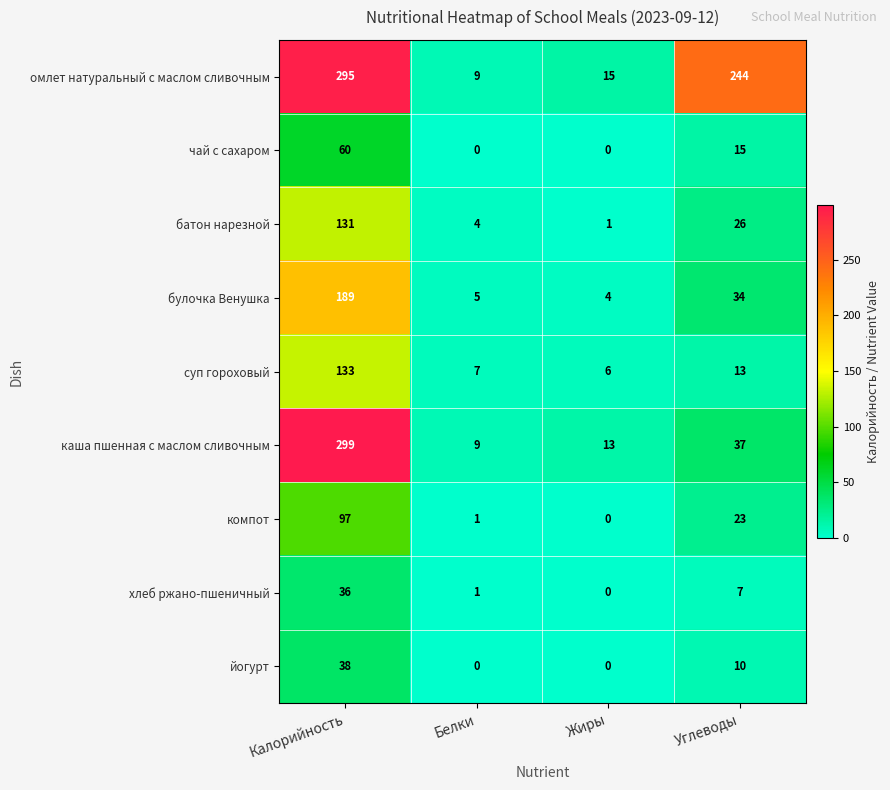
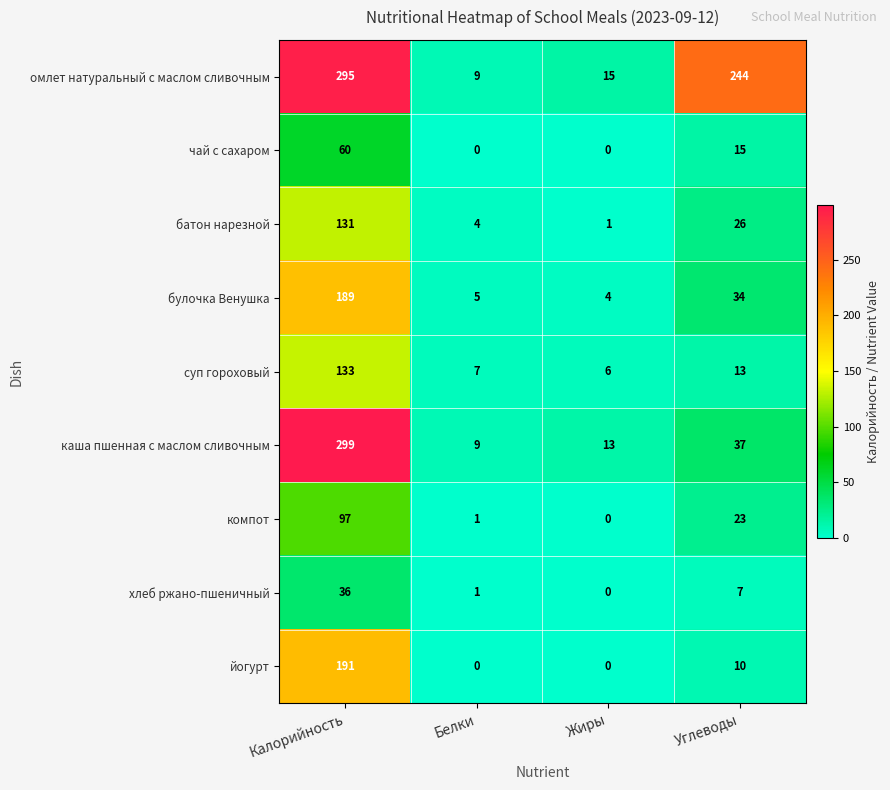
  {
    "омлет натуральный с маслом сливочным": {
      "Калорийность": 295,
      "Белки": 9,
      "Жиры": 15,
      "Углеводы": 244
    },
    "чай с сахаром": {
      "Калорийность": 60,
      "Белки": 0,
      "Жиры": 0,
      "Углеводы": 15
    },
    "батон нарезной": {
      "Калорийность": 131,
      "Белки": 4,
      "Жиры": 1,
      "Углеводы": 26
    },
    "булочка Венушка": {
      "Калорийность": 189,
      "Белки": 5,
      "Жиры": 4,
      "Углеводы": 34
    },
    "суп гороховый": {
      "Калорийность": 133,
      "Белки": 7,
      "Жиры": 6,
      "Углеводы": 13
    },
    "каша пшенная с маслом сливочным": {
      "Калорийность": 299,
      "Белки": 9,
      "Жиры": 13,
      "Углеводы": 37
    },
    "компот": {
      "Калорийность": 97,
      "Белки": 1,
      "Жиры": 0,
      "Углеводы": 23
    },
    "хлеб ржано-пшеничный": {
      "Калорийность": 36,
      "Белки": 1,
      "Жиры": 0,
      "Углеводы": 7
    },
    "йогурт": {
-     "Калорийность": 38,
+     "Калорийность": 191,
      "Белки": 0,
      "Жиры": 0,
      "Углеводы": 10
    }
  }
